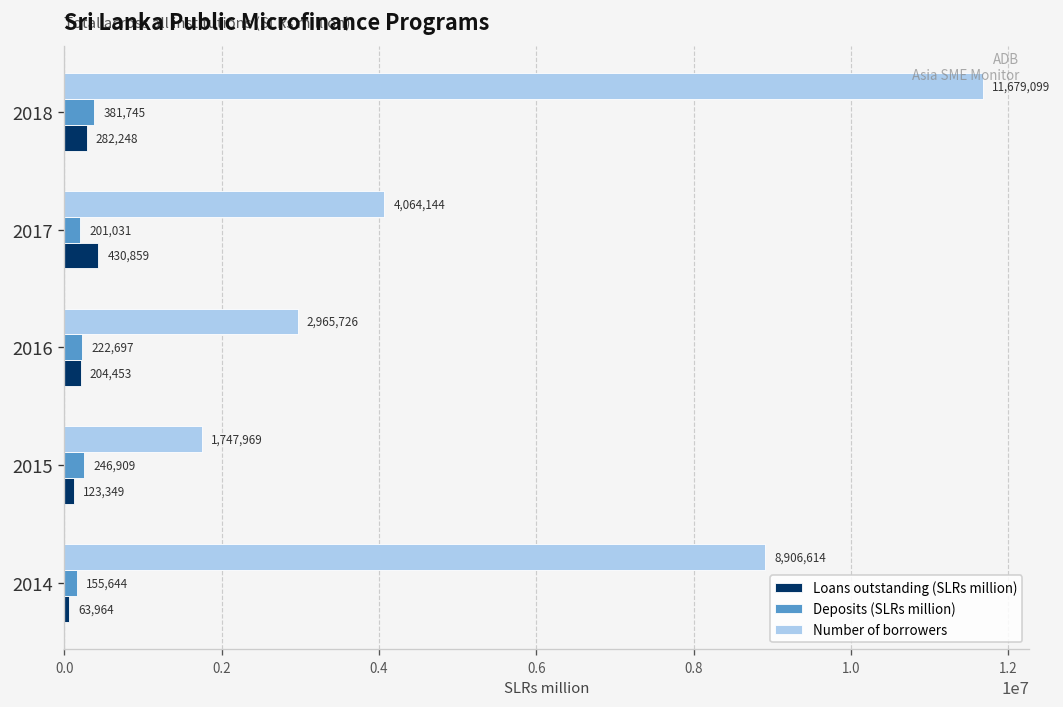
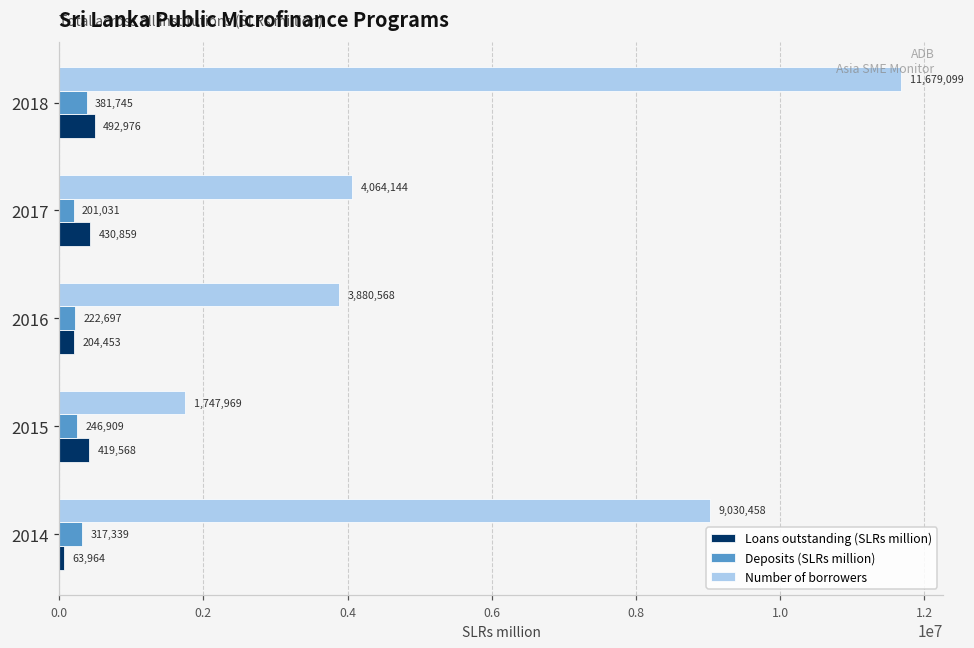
  {
    "Loans outstanding (SLRs million)": {
-     "2018": "282,248",
+     "2018": "492,976",
      "2017": "430,859",
      "2016": "204,453",
-     "2015": "123,349",
+     "2015": "419,568",
      "2014": "63,964"
    },
    "Deposits (SLRs million)": {
      "2018": "381,745",
      "2017": "201,031",
      "2016": "222,697",
      "2015": "246,909",
-     "2014": "155,644"
+     "2014": "317,339"
    },
    "Number of borrowers": {
      "2018": "11,679,099",
      "2017": "4,064,144",
-     "2016": "2,965,726",
+     "2016": "3,880,568",
      "2015": "1,747,969",
-     "2014": "8,906,614"
+     "2014": "9,030,458"
    }
  }
